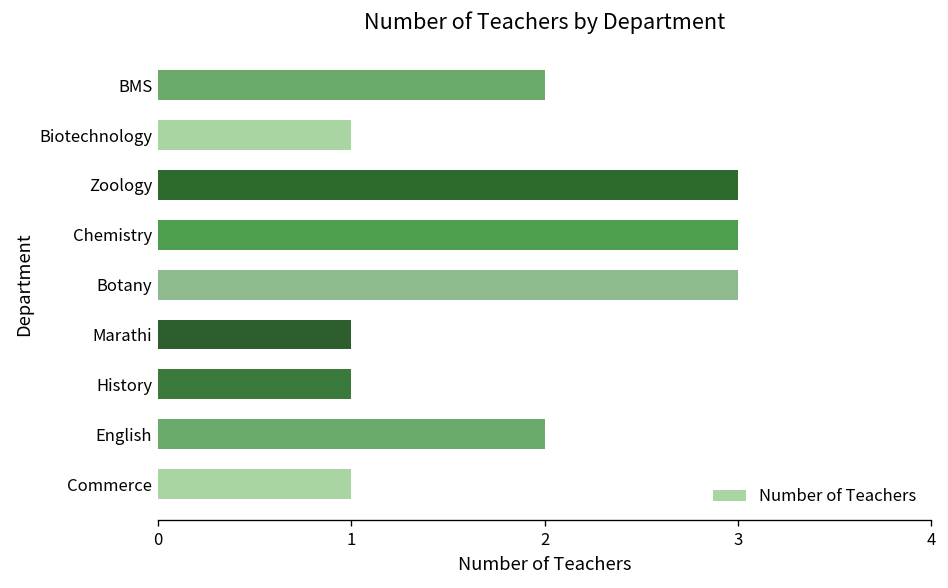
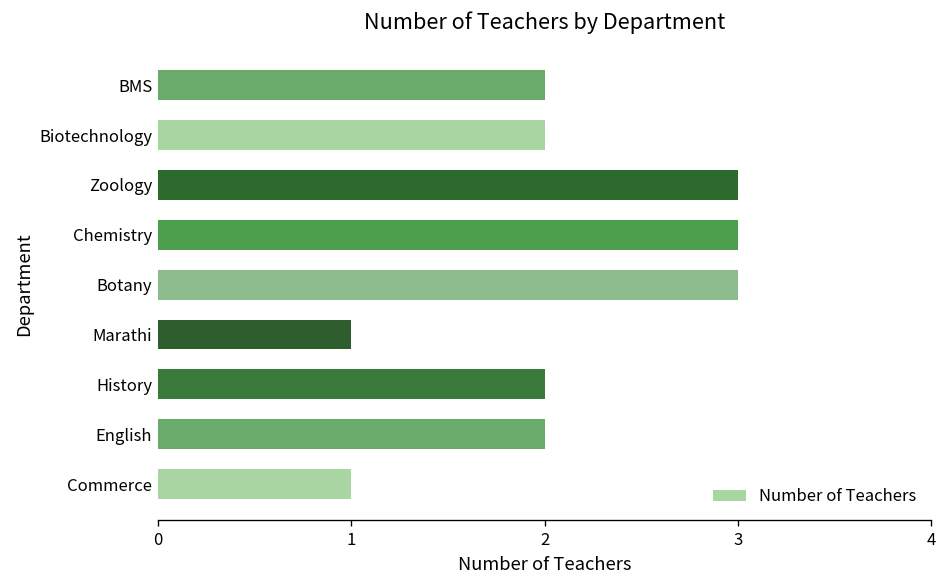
  {
    "BMS": 2,
-   "Biotechnology": 1,
+   "Biotechnology": 2,
    "Zoology": 3,
    "Chemistry": 3,
    "Botany": 3,
    "Marathi": 1,
-   "History": 1,
+   "History": 2,
    "English": 2,
    "Commerce": 1
  }
